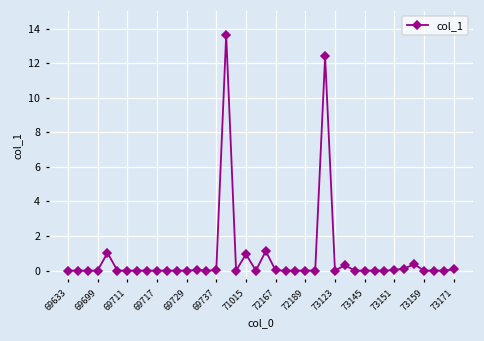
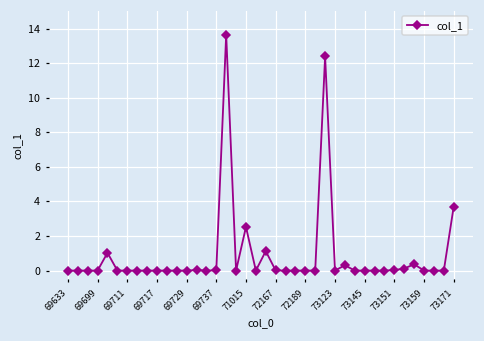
  {
    "69633": 0.0,
    "69699": 0.0,
    "69711": 0.0,
    "69717": 0.0,
    "69729": 0.0,
    "69737": 0.0,
-   "71015": 0.9,
+   "71015": 2.5,
    "72167": 0.0,
    "72189": 0.0,
    "73123": 0.0,
    "73145": 0.0,
    "73151": 0.0,
    "73159": 0.0,
-   "73171": 0.1
+   "73171": 3.7
  }
